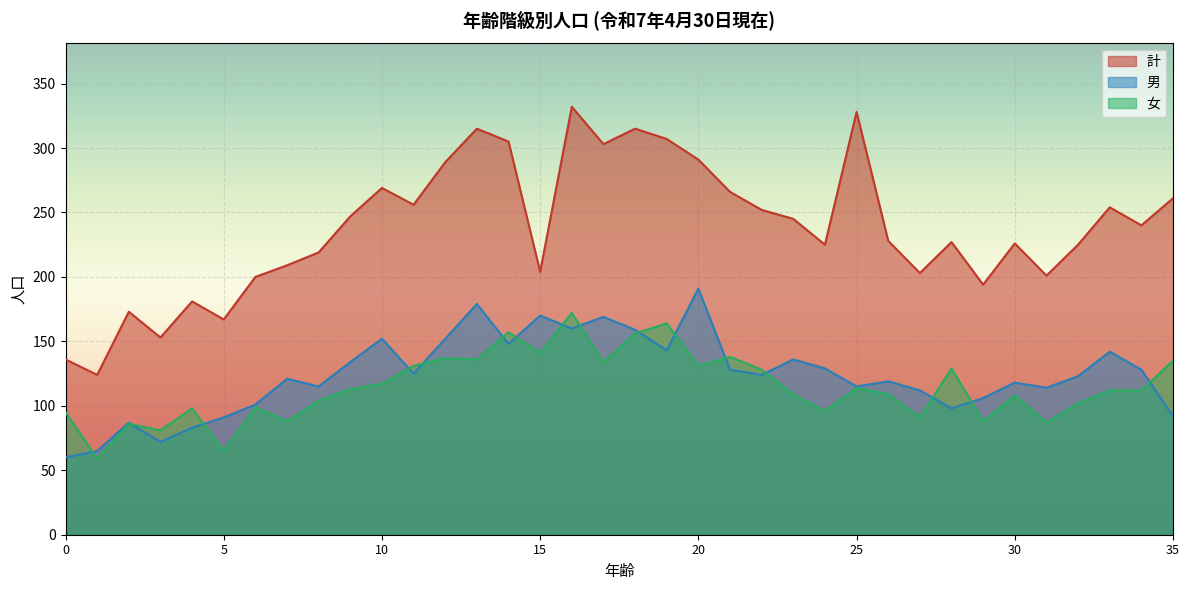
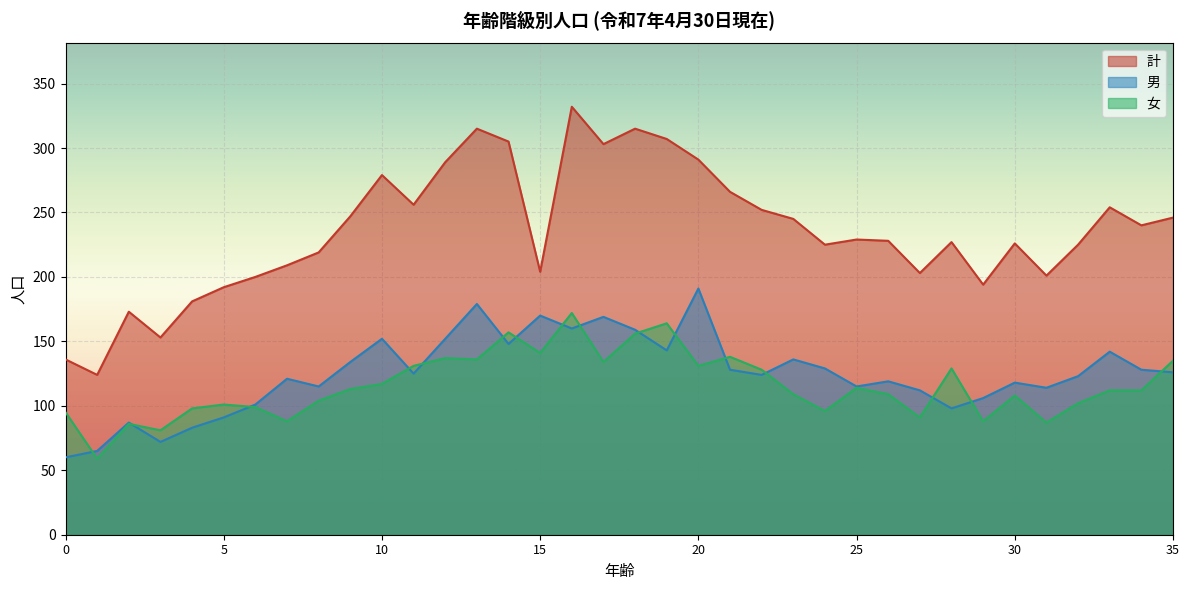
  {
    "計": {
      "0": 136,
-     "5": 167,
-     "10": 269,
+     "5": 192,
+     "10": 279,
      "15": 204,
      "20": 291,
-     "25": 328,
+     "25": 229,
      "30": 226,
-     "35": 261
+     "35": 246
    },
    "男": {
      "0": 60,
      "5": 91,
      "10": 152,
      "15": 170,
      "20": 191,
      "30": 118,
-     "35": 92
+     "35": 126
    },
    "女": {
      "0": 95,
-     "5": 65,
+     "5": 101,
      "10": 117,
      "15": 141,
      "20": 131,
      "30": 108,
      "35": 135
    }
  }
